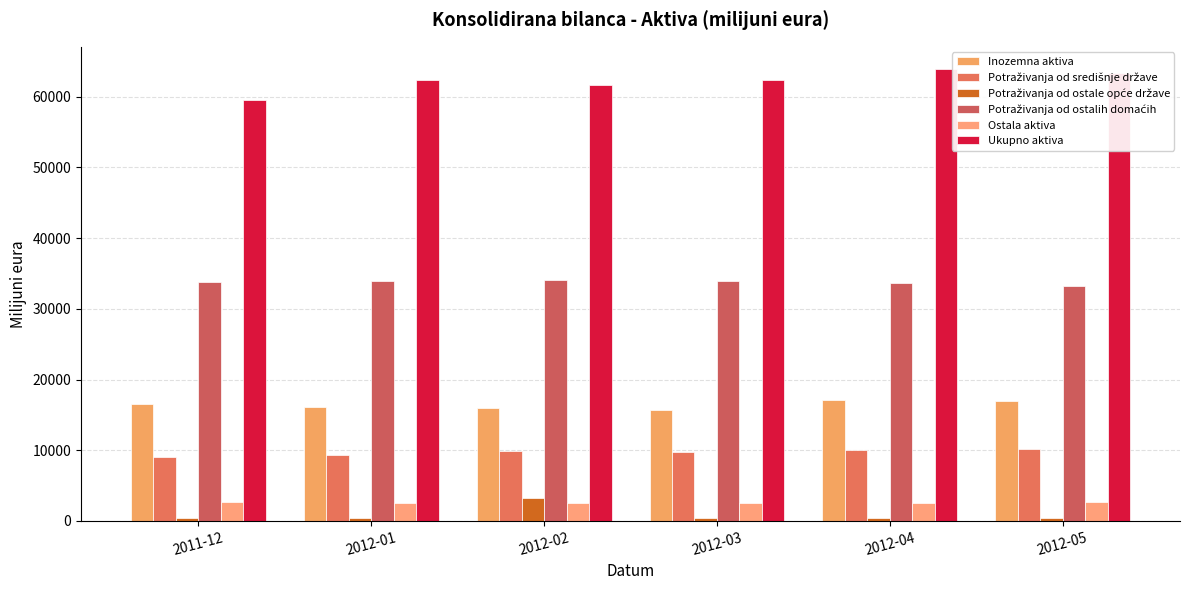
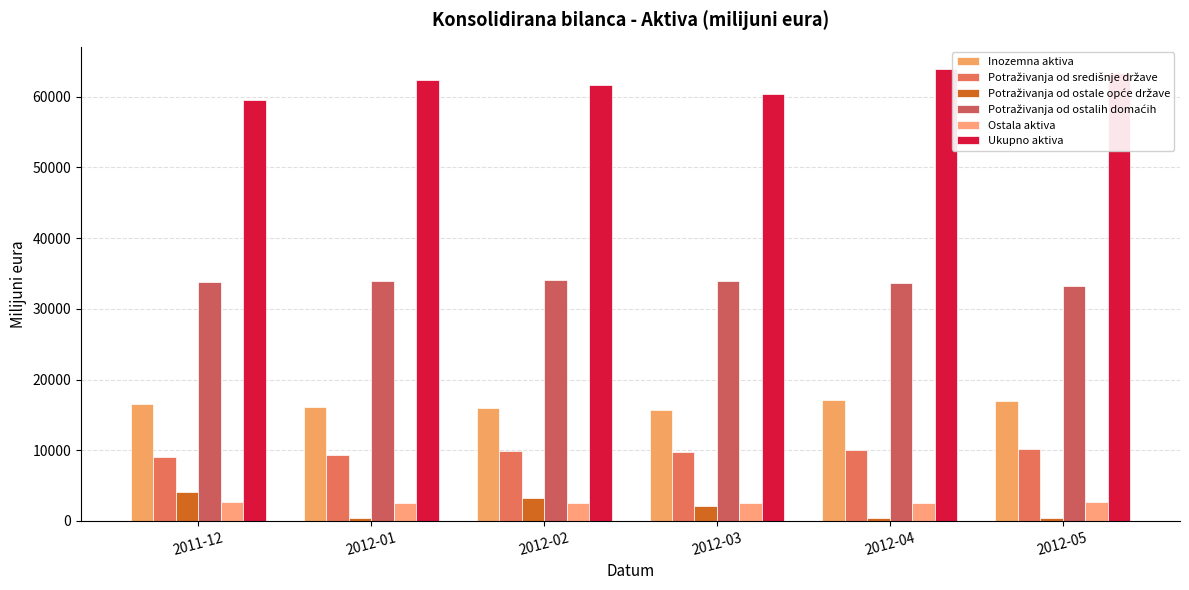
  {
    "Potraživanja od ostale opće države": {
-     "2011-12": 0,
+     "2011-12": 4000,
      "2012-01": 0,
      "2012-02": 3000,
-     "2012-03": 0,
+     "2012-03": 2000,
      "2012-04": 0,
      "2012-05": 0
    },
    "Ukupno aktiva": {
      "2011-12": 60000,
      "2012-01": 62000,
      "2012-02": 62000,
-     "2012-03": 62000,
+     "2012-03": 60000,
      "2012-04": 64000
    }
  }
